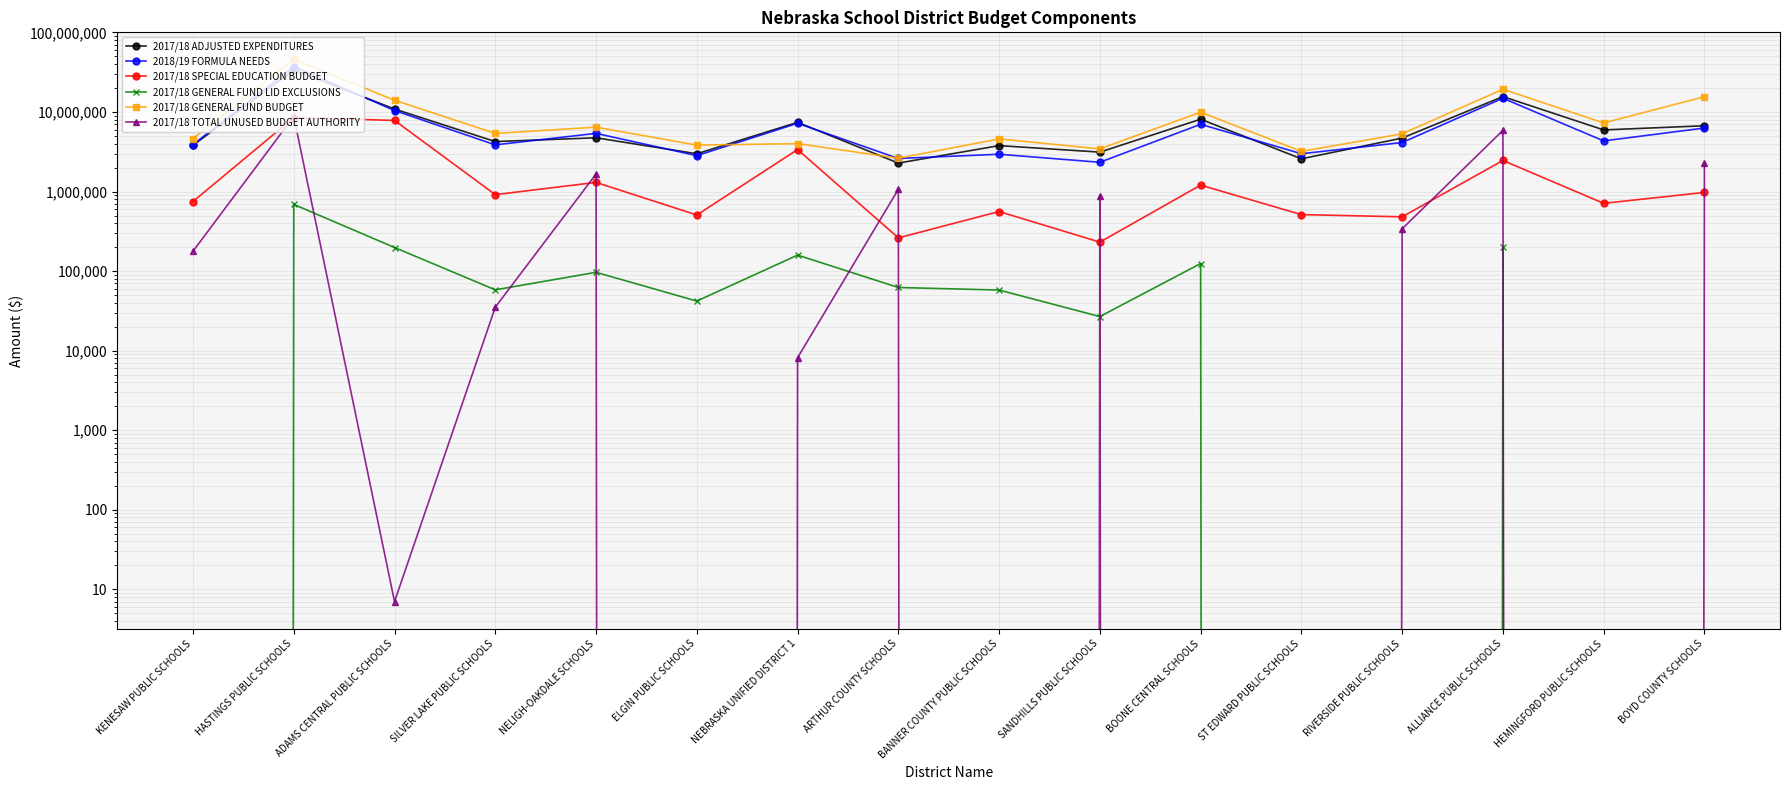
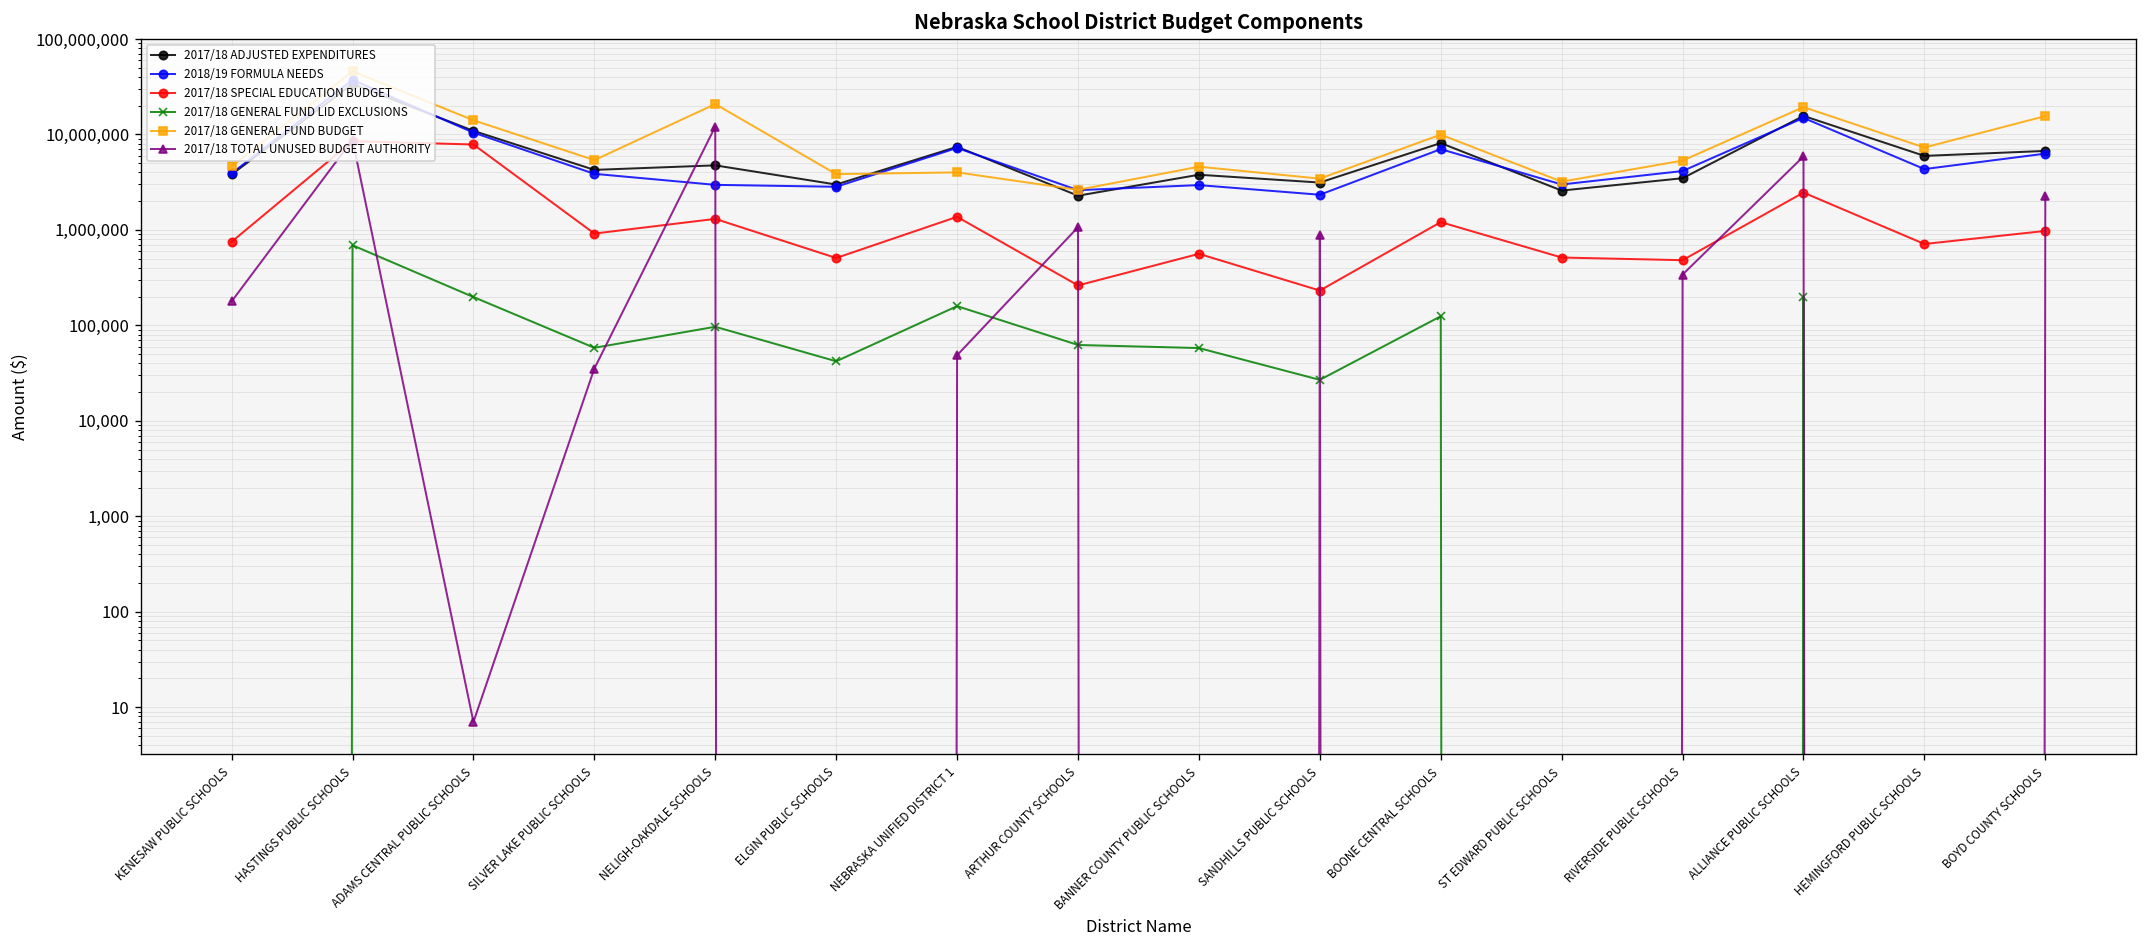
  {
    "2017/18 ADJUSTED EXPENDITURES": {
      "SILVER LAKE PUBLIC SCHOOLS": "4,000,000",
      "NELIGH-OAKDALE SCHOOLS": "5,000,000",
      "ARTHUR COUNTY SCHOOLS": "2,300,000",
      "BANNER COUNTY PUBLIC SCHOOLS": "4,000,000",
      "SANDHILLS PUBLIC SCHOOLS": "3,100,000",
      "BOONE CENTRAL SCHOOLS": "8,000,000",
      "ST EDWARD PUBLIC SCHOOLS": "2,600,000",
-     "RIVERSIDE PUBLIC SCHOOLS": "5,000,000",
+     "RIVERSIDE PUBLIC SCHOOLS": "3,000,000",
      "HEMINGFORD PUBLIC SCHOOLS": "6,000,000"
    },
    "2018/19 FORMULA NEEDS": {
      "SILVER LAKE PUBLIC SCHOOLS": "4,000,000",
-     "NELIGH-OAKDALE SCHOOLS": "5,000,000",
+     "NELIGH-OAKDALE SCHOOLS": "3,000,000",
      "BANNER COUNTY PUBLIC SCHOOLS": "2,900,000",
      "SANDHILLS PUBLIC SCHOOLS": "2,300,000",
      "BOONE CENTRAL SCHOOLS": "7,000,000",
      "RIVERSIDE PUBLIC SCHOOLS": "4,000,000",
      "HEMINGFORD PUBLIC SCHOOLS": "4,000,000"
    },
    "2017/18 SPECIAL EDUCATION BUDGET": {
      "KENESAW PUBLIC SCHOOLS": "800,000",
      "ADAMS CENTRAL PUBLIC SCHOOLS": "8,000,000",
      "SILVER LAKE PUBLIC SCHOOLS": "900,000",
      "NELIGH-OAKDALE SCHOOLS": "1,300,000",
      "ELGIN PUBLIC SCHOOLS": "500,000",
-     "NEBRASKA UNIFIED DISTRICT 1": "3,400,000",
+     "NEBRASKA UNIFIED DISTRICT 1": "1,400,000",
      "ARTHUR COUNTY SCHOOLS": "260,000",
      "BANNER COUNTY PUBLIC SCHOOLS": "600,000",
      "SANDHILLS PUBLIC SCHOOLS": "230,000",
      "BOONE CENTRAL SCHOOLS": "1,200,000",
      "ST EDWARD PUBLIC SCHOOLS": "500,000",
      "RIVERSIDE PUBLIC SCHOOLS": "500,000",
      "ALLIANCE PUBLIC SCHOOLS": "2,500,000",
      "HEMINGFORD PUBLIC SCHOOLS": "700,000",
      "BOYD COUNTY SCHOOLS": "1,000,000"
    },
    "2017/18 GENERAL FUND LID EXCLUSIONS": {
      "HASTINGS PUBLIC SCHOOLS": "700,000",
      "ADAMS CENTRAL PUBLIC SCHOOLS": "200,000",
      "SILVER LAKE PUBLIC SCHOOLS": "60,000",
      "NELIGH-OAKDALE SCHOOLS": "100,000",
      "ELGIN PUBLIC SCHOOLS": "40,000",
      "NEBRASKA UNIFIED DISTRICT 1": "160,000",
      "ARTHUR COUNTY SCHOOLS": "60,000",
      "BANNER COUNTY PUBLIC SCHOOLS": "60,000",
      "SANDHILLS PUBLIC SCHOOLS": "27,000",
      "BOONE CENTRAL SCHOOLS": "120,000",
      "ALLIANCE PUBLIC SCHOOLS": "200,000"
    },
    "2017/18 GENERAL FUND BUDGET": {
      "KENESAW PUBLIC SCHOOLS": "5,000,000",
      "ADAMS CENTRAL PUBLIC SCHOOLS": "14,000,000",
      "SILVER LAKE PUBLIC SCHOOLS": "5,000,000",
-     "NELIGH-OAKDALE SCHOOLS": "6,000,000",
+     "NELIGH-OAKDALE SCHOOLS": "21,000,000",
      "ELGIN PUBLIC SCHOOLS": "4,000,000",
      "NEBRASKA UNIFIED DISTRICT 1": "4,000,000",
      "BANNER COUNTY PUBLIC SCHOOLS": "5,000,000",
      "SANDHILLS PUBLIC SCHOOLS": "3,400,000",
      "BOONE CENTRAL SCHOOLS": "10,000,000",
      "RIVERSIDE PUBLIC SCHOOLS": "5,000,000",
      "ALLIANCE PUBLIC SCHOOLS": "19,000,000",
      "HEMINGFORD PUBLIC SCHOOLS": "7,000,000",
      "BOYD COUNTY SCHOOLS": "16,000,000"
    },
    "2017/18 TOTAL UNUSED BUDGET AUTHORITY": {
      "KENESAW PUBLIC SCHOOLS": "180,000",
      "ADAMS CENTRAL PUBLIC SCHOOLS": "7",
      "SILVER LAKE PUBLIC SCHOOLS": "40,000",
-     "NELIGH-OAKDALE SCHOOLS": "1,700,000",
-     "NEBRASKA UNIFIED DISTRICT 1": "8,000",
+     "NELIGH-OAKDALE SCHOOLS": "12,000,000",
+     "NEBRASKA UNIFIED DISTRICT 1": "50,000",
      "ARTHUR COUNTY SCHOOLS": "1,100,000",
      "SANDHILLS PUBLIC SCHOOLS": "900,000",
      "RIVERSIDE PUBLIC SCHOOLS": "340,000",
      "ALLIANCE PUBLIC SCHOOLS": "6,000,000",
      "BOYD COUNTY SCHOOLS": "2,300,000"
    }
  }
